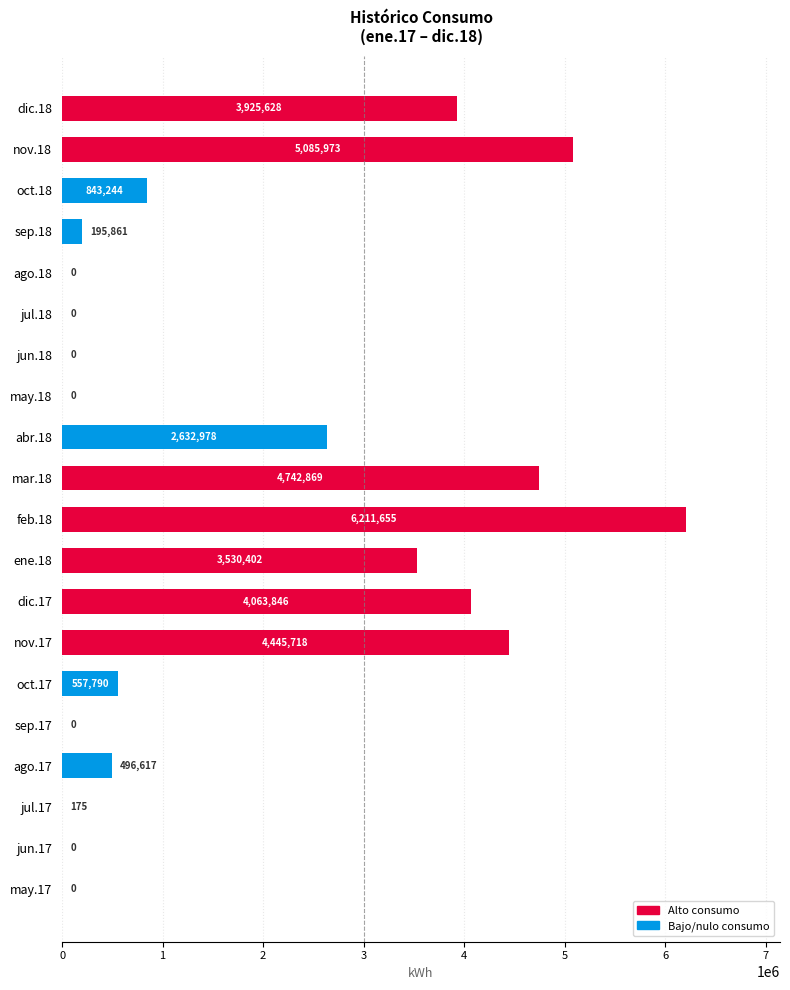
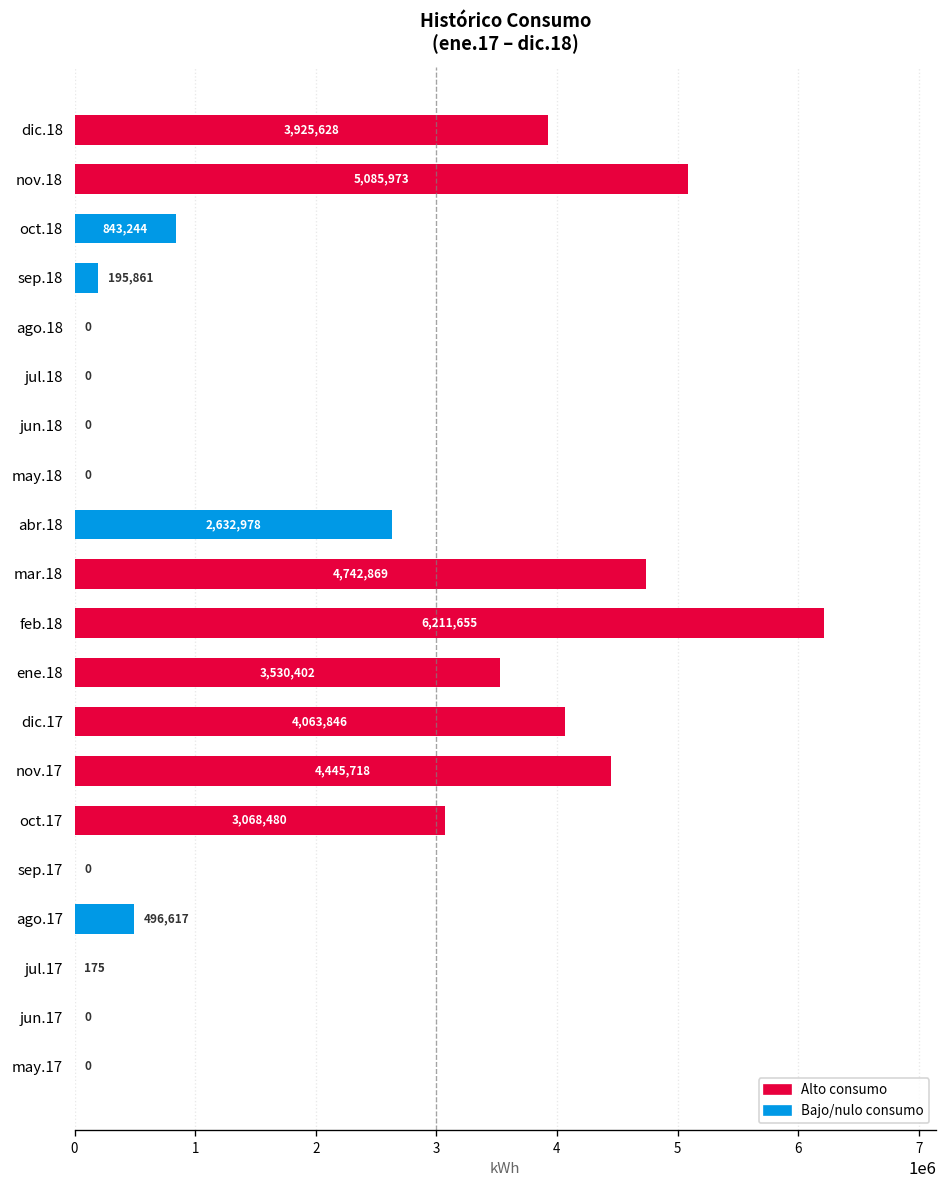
  {
    "dic.18": "3,925,628",
    "nov.18": "5,085,973",
    "oct.18": "843,244",
    "sep.18": "195,861",
    "ago.18": "0",
    "jul.18": "0",
    "jun.18": "0",
    "may.18": "0",
    "abr.18": "2,632,978",
    "mar.18": "4,742,869",
    "feb.18": "6,211,655",
    "ene.18": "3,530,402",
    "dic.17": "4,063,846",
    "nov.17": "4,445,718",
-   "oct.17": "557,790",
+   "oct.17": "3,068,480",
    "sep.17": "0",
    "ago.17": "496,617",
    "jul.17": "175",
    "jun.17": "0",
    "may.17": "0"
  }
